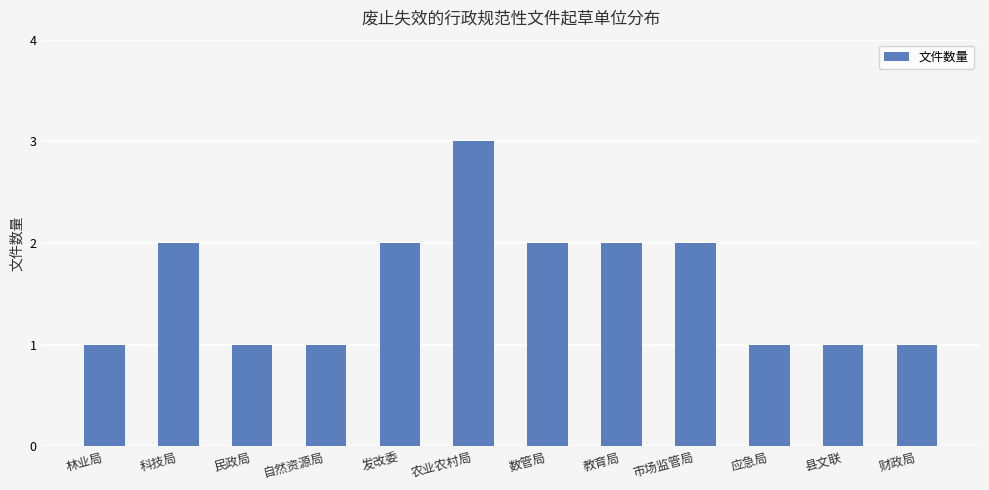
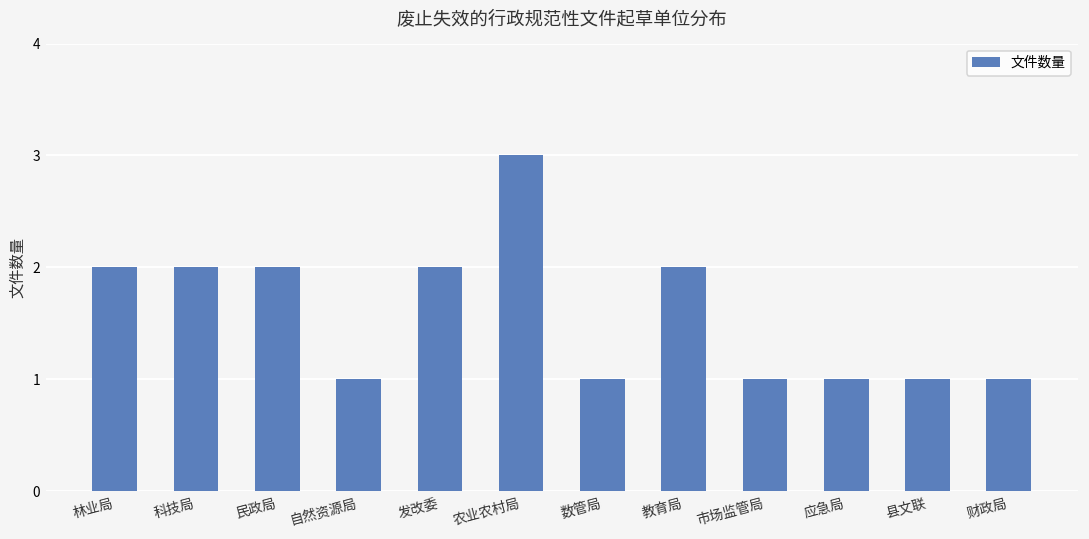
  {
-   "林业局": 1,
+   "林业局": 2,
    "科技局": 2,
-   "民政局": 1,
+   "民政局": 2,
    "自然资源局": 1,
    "发改委": 2,
    "农业农村局": 3,
-   "数管局": 2,
+   "数管局": 1,
    "教育局": 2,
-   "市场监管局": 2,
+   "市场监管局": 1,
    "应急局": 1,
    "县文联": 1,
    "财政局": 1
  }
